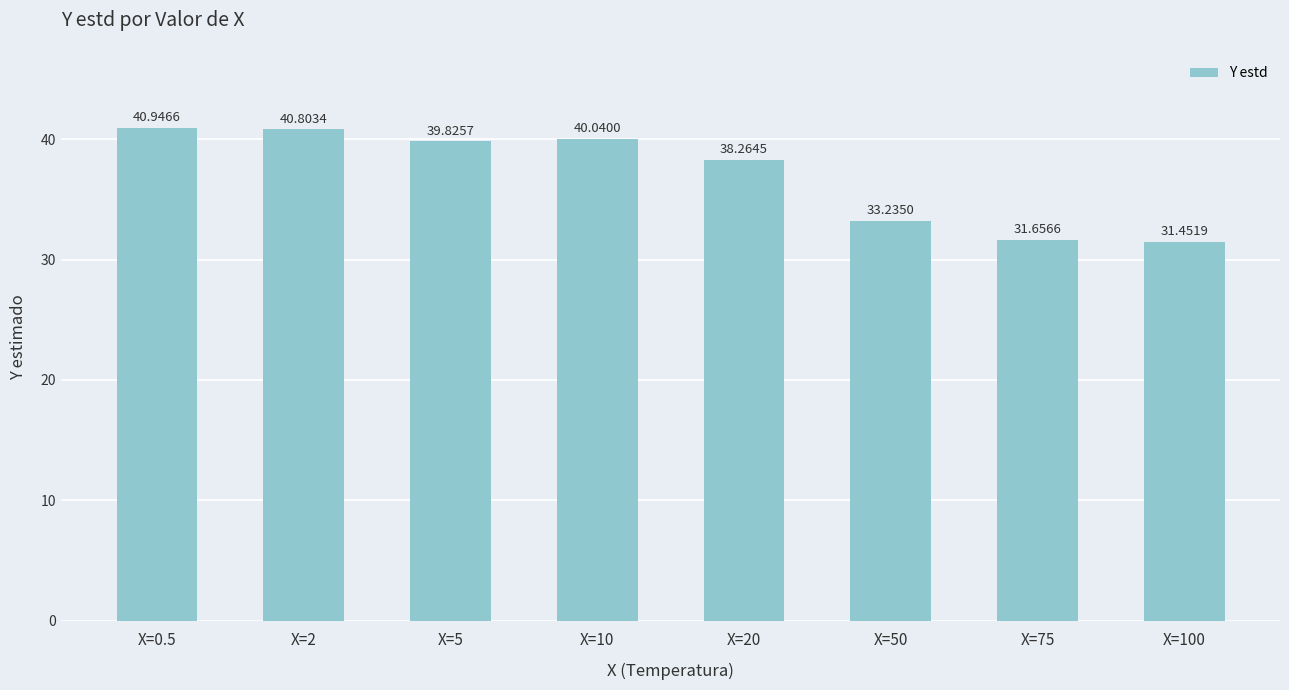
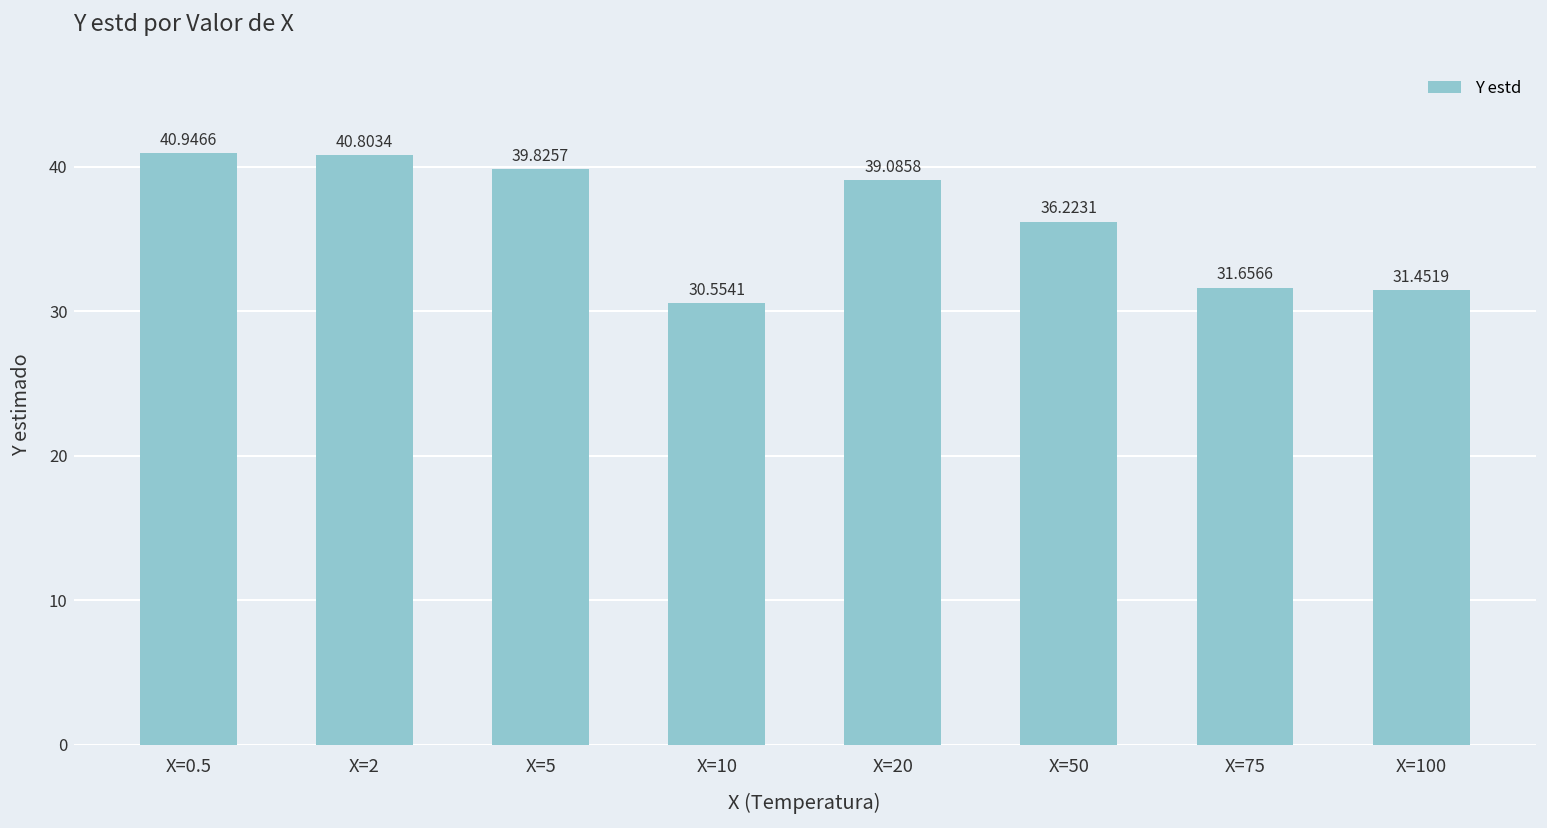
  {
    "X=0.5": 40.9466,
    "X=2": 40.8034,
    "X=5": 39.8257,
-   "X=10": 40.0400,
-   "X=20": 38.2645,
-   "X=50": 33.2350,
+   "X=10": 30.5541,
+   "X=20": 39.0858,
+   "X=50": 36.2231,
    "X=75": 31.6566,
    "X=100": 31.4519
  }
